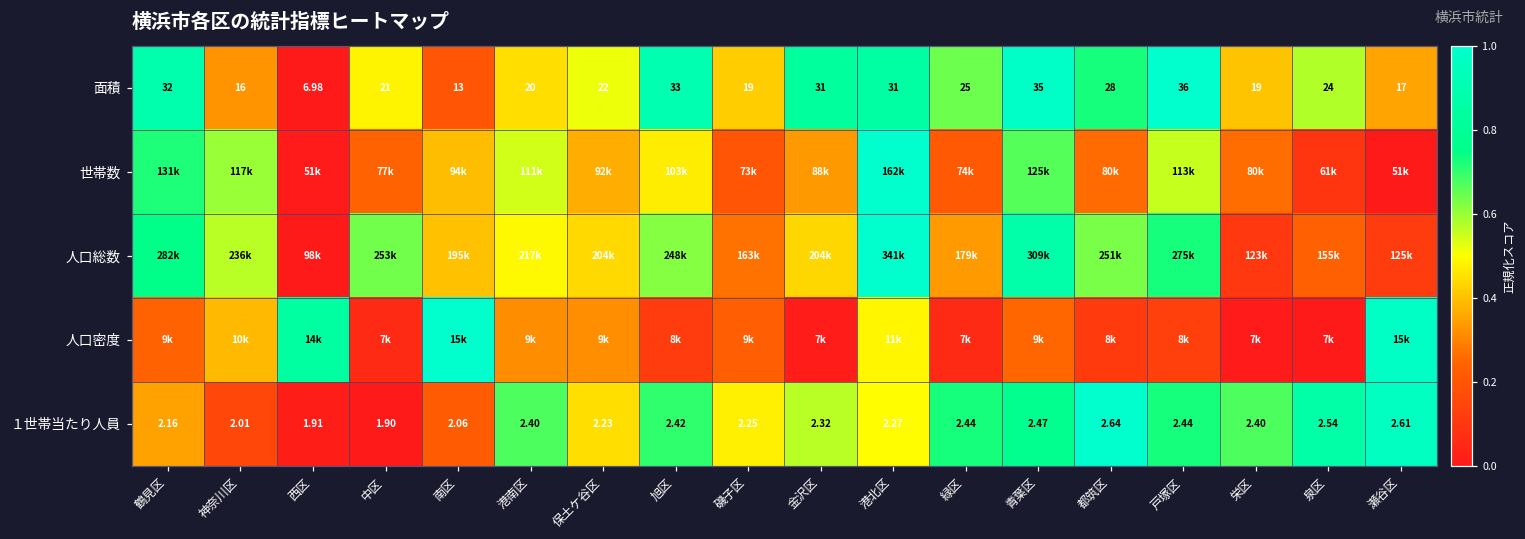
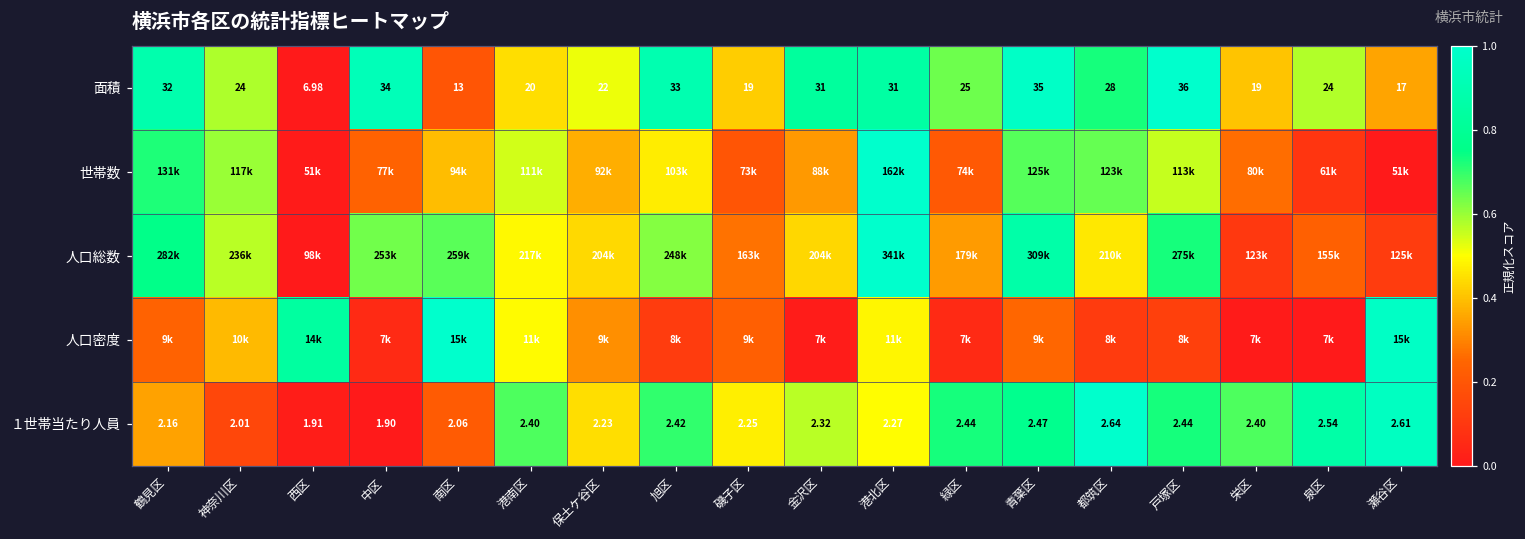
  {
    "面積": {
      "鶴見区": "32",
-     "神奈川区": "16",
+     "神奈川区": "24",
      "西区": "6.98",
-     "中区": "21",
+     "中区": "34",
      "南区": "13",
      "港南区": "20",
      "保土ケ谷区": "22",
      "旭区": "33",
      "磯子区": "19",
      "金沢区": "31",
      "港北区": "31",
      "緑区": "25",
      "青葉区": "35",
      "都筑区": "28",
      "戸塚区": "36",
      "栄区": "19",
      "泉区": "24",
      "瀬谷区": "17"
    },
    "世帯数": {
      "鶴見区": "131k",
      "神奈川区": "117k",
      "西区": "51k",
      "中区": "77k",
      "南区": "94k",
      "港南区": "111k",
      "保土ケ谷区": "92k",
      "旭区": "103k",
      "磯子区": "73k",
      "金沢区": "88k",
      "港北区": "162k",
      "緑区": "74k",
      "青葉区": "125k",
-     "都筑区": "80k",
+     "都筑区": "123k",
      "戸塚区": "113k",
      "栄区": "80k",
      "泉区": "61k",
      "瀬谷区": "51k"
    },
    "人口総数": {
      "鶴見区": "282k",
      "神奈川区": "236k",
      "西区": "98k",
      "中区": "253k",
-     "南区": "195k",
+     "南区": "259k",
      "港南区": "217k",
      "保土ケ谷区": "204k",
      "旭区": "248k",
      "磯子区": "163k",
      "金沢区": "204k",
      "港北区": "341k",
      "緑区": "179k",
      "青葉区": "309k",
-     "都筑区": "251k",
+     "都筑区": "210k",
      "戸塚区": "275k",
      "栄区": "123k",
      "泉区": "155k",
      "瀬谷区": "125k"
    },
    "人口密度": {
      "鶴見区": "9k",
      "神奈川区": "10k",
      "西区": "14k",
      "中区": "7k",
      "南区": "15k",
-     "港南区": "9k",
+     "港南区": "11k",
      "保土ケ谷区": "9k",
      "旭区": "8k",
      "磯子区": "9k",
      "金沢区": "7k",
      "港北区": "11k",
      "緑区": "7k",
      "青葉区": "9k",
      "都筑区": "8k",
      "戸塚区": "8k",
      "栄区": "7k",
      "泉区": "7k",
      "瀬谷区": "15k"
    },
    "１世帯当たり人員": {
      "鶴見区": "2.16",
      "神奈川区": "2.01",
      "西区": "1.91",
      "中区": "1.90",
      "南区": "2.06",
      "港南区": "2.40",
      "保土ケ谷区": "2.23",
      "旭区": "2.42",
      "磯子区": "2.25",
      "金沢区": "2.32",
      "港北区": "2.27",
      "緑区": "2.44",
      "青葉区": "2.47",
      "都筑区": "2.64",
      "戸塚区": "2.44",
      "栄区": "2.40",
      "泉区": "2.54",
      "瀬谷区": "2.61"
    }
  }
